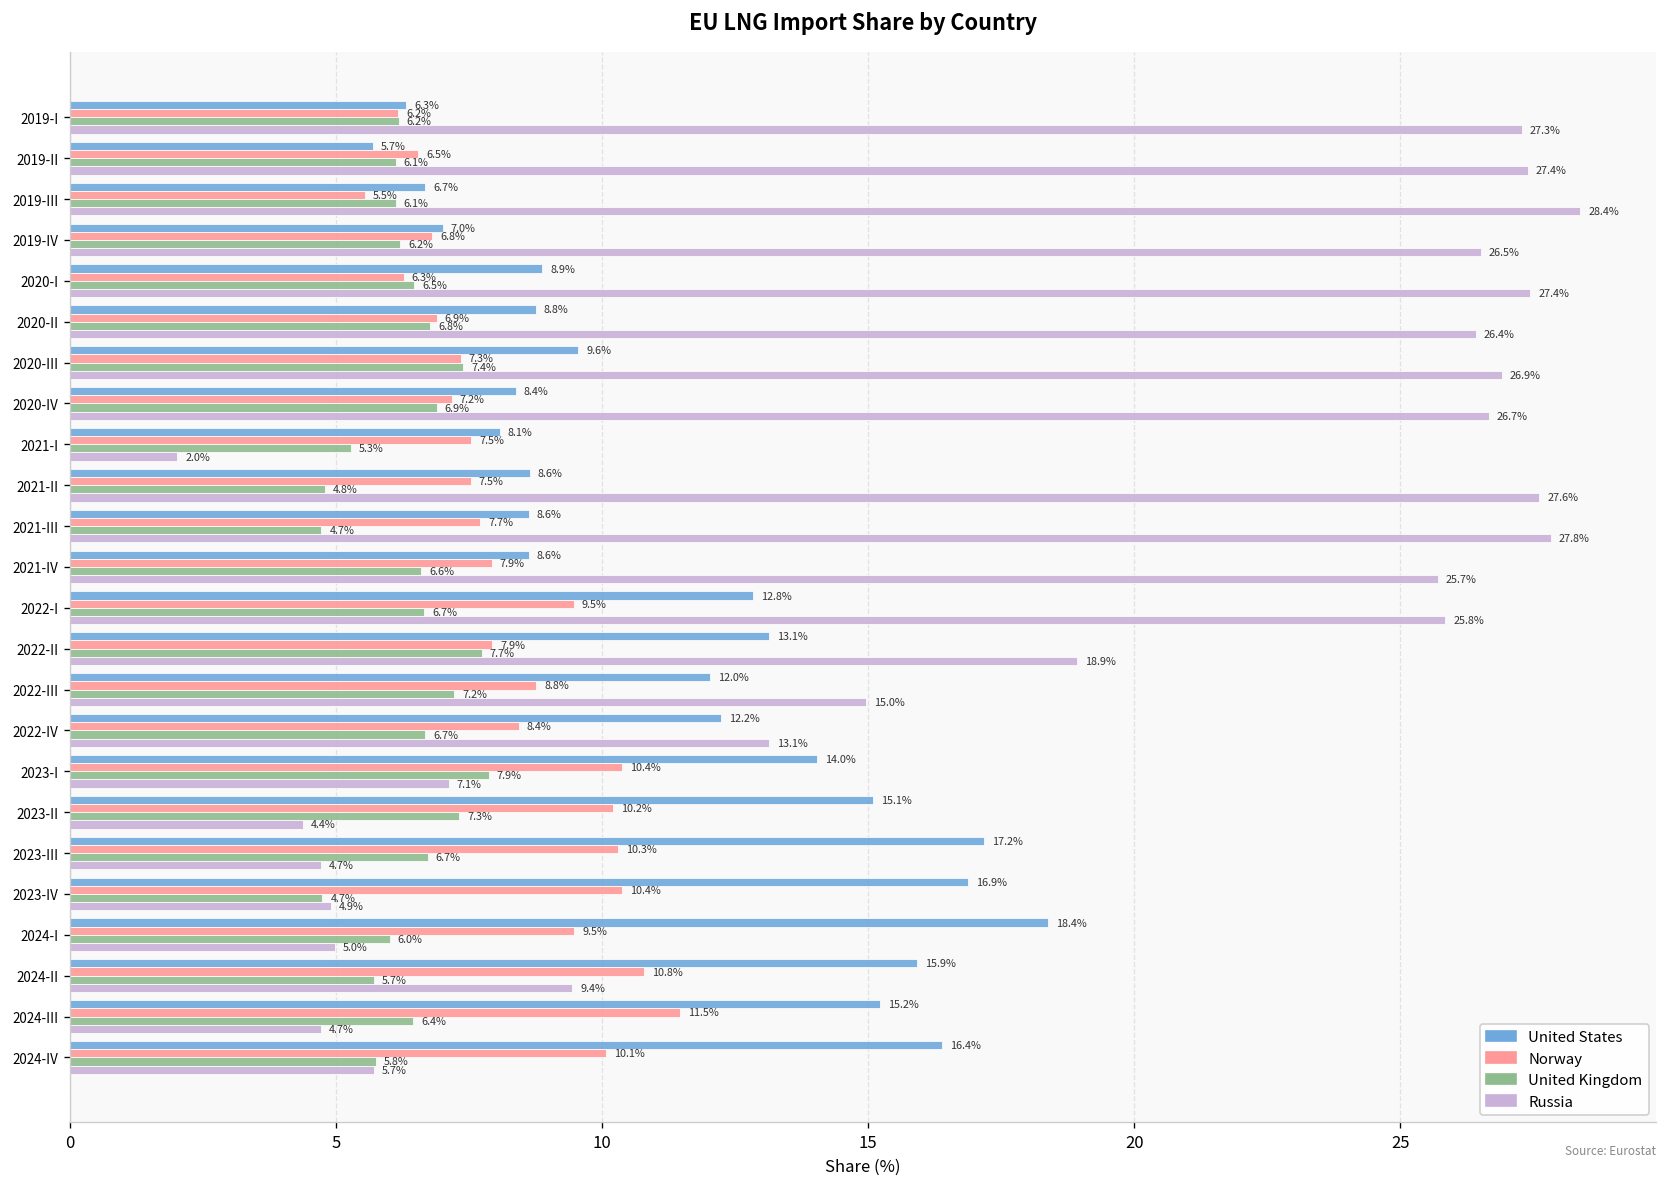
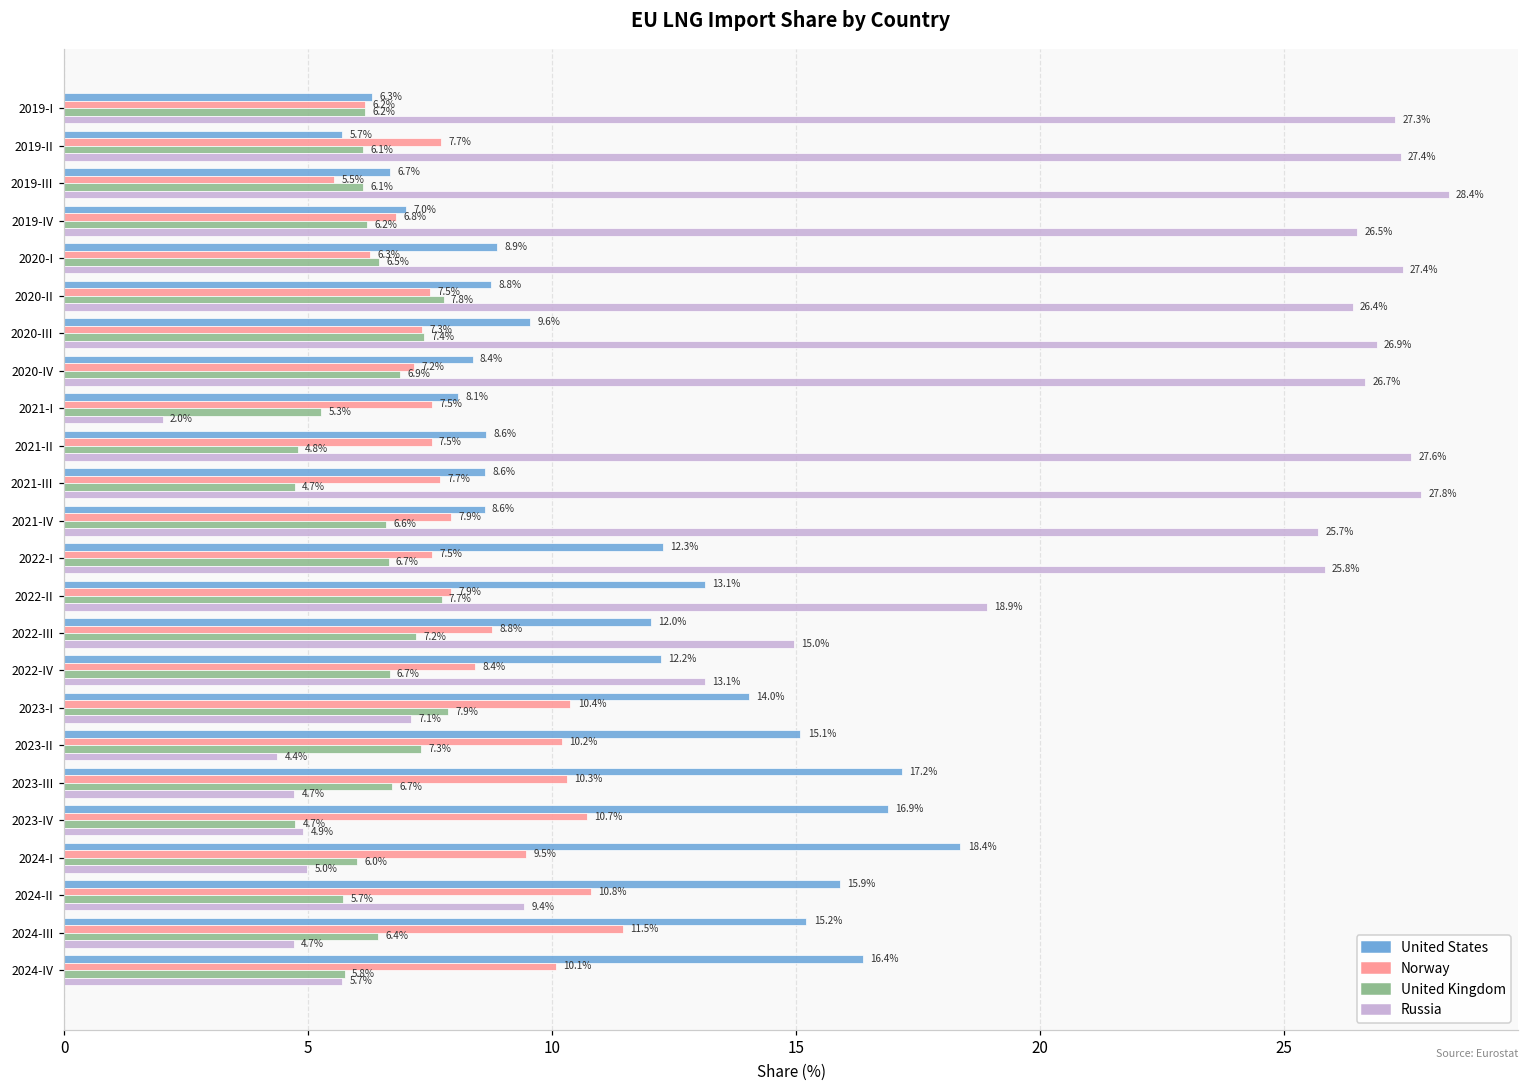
  {
    "United States": {
      "2019-II": "5.7%",
      "2019-III": "6.7%",
      "2019-IV": "7.0%",
      "2020-I": "8.9%",
      "2020-II": "8.8%",
      "2020-III": "9.6%",
      "2020-IV": "8.4%",
      "2021-I": "8.1%",
      "2021-II": "8.6%",
      "2021-III": "8.6%",
      "2021-IV": "8.6%",
-     "2022-I": "12.8%",
+     "2022-I": "12.3%",
      "2022-II": "13.1%",
      "2022-III": "12.0%",
      "2022-IV": "12.2%",
      "2023-I": "14.0%",
      "2023-II": "15.1%",
      "2023-III": "17.2%",
      "2023-IV": "16.9%",
      "2024-I": "18.4%",
      "2024-II": "15.9%",
      "2024-III": "15.2%",
      "2024-IV": "16.4%"
    },
    "Norway": {
-     "2019-II": "6.5%",
+     "2019-II": "7.7%",
      "2019-III": "5.5%",
      "2019-IV": "6.8%",
      "2020-I": "6.3%",
-     "2020-II": "6.9%",
+     "2020-II": "7.5%",
      "2020-IV": "7.2%",
      "2021-I": "7.5%",
      "2021-II": "7.5%",
      "2021-III": "7.7%",
      "2021-IV": "7.9%",
-     "2022-I": "9.5%",
+     "2022-I": "7.5%",
      "2022-II": "7.9%",
      "2022-III": "8.8%",
      "2022-IV": "8.4%",
      "2023-I": "10.4%",
      "2023-II": "10.2%",
      "2023-III": "10.3%",
-     "2023-IV": "10.4%",
+     "2023-IV": "10.7%",
      "2024-I": "9.5%",
      "2024-II": "10.8%",
      "2024-III": "11.5%",
      "2024-IV": "10.1%"
    },
    "United Kingdom": {
      "2019-II": "6.1%",
      "2019-III": "6.1%",
      "2019-IV": "6.2%",
      "2020-I": "6.5%",
-     "2020-II": "6.8%",
+     "2020-II": "7.8%",
      "2020-IV": "6.9%",
      "2021-I": "5.3%",
      "2021-II": "4.8%",
      "2021-III": "4.7%",
      "2021-IV": "6.6%",
      "2022-I": "6.7%",
      "2022-II": "7.7%",
      "2022-III": "7.2%",
      "2022-IV": "6.7%",
      "2023-I": "7.9%",
      "2023-II": "7.3%",
      "2023-III": "6.7%",
      "2024-I": "6.0%",
      "2024-II": "5.7%",
      "2024-III": "6.4%"
    },
    "Russia": {
      "2019-I": "27.3%",
      "2019-II": "27.4%",
      "2019-III": "28.4%",
      "2019-IV": "26.5%",
      "2020-I": "27.4%",
      "2020-II": "26.4%",
      "2020-III": "26.9%",
      "2020-IV": "26.7%",
      "2021-I": "2.0%",
      "2021-II": "27.6%",
      "2021-III": "27.8%",
      "2021-IV": "25.7%",
      "2022-I": "25.8%",
      "2022-II": "18.9%",
      "2022-III": "15.0%",
      "2022-IV": "13.1%",
      "2023-I": "7.1%",
      "2023-II": "4.4%",
      "2023-III": "4.7%",
      "2024-I": "5.0%",
      "2024-II": "9.4%",
      "2024-III": "4.7%"
    }
  }
